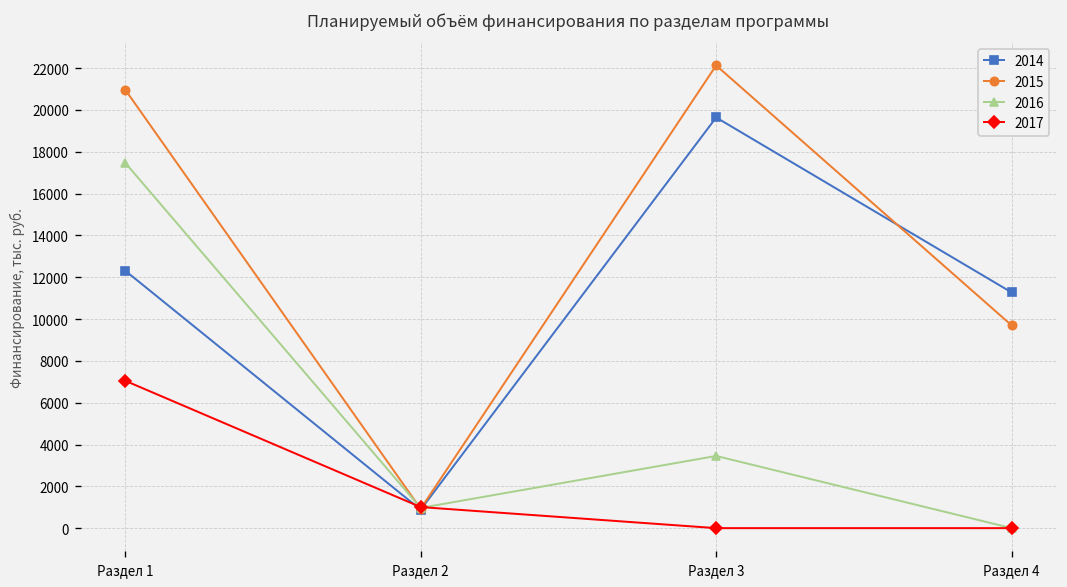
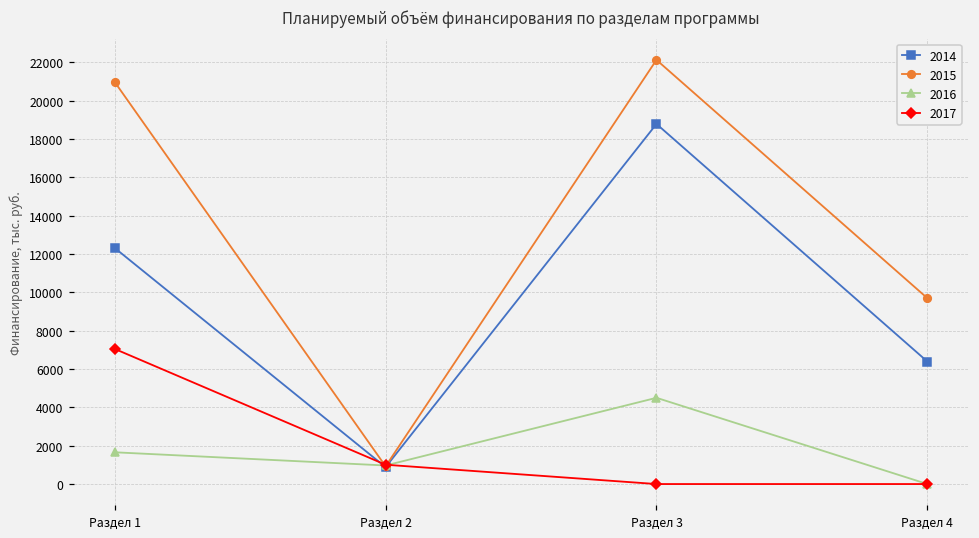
  {
    "2014": {
      "Раздел 1": 12300,
-     "Раздел 3": 19600,
-     "Раздел 4": 11300
+     "Раздел 3": 18800,
+     "Раздел 4": 6400
    },
    "2015": {
      "Раздел 1": 21000,
      "Раздел 3": 22100,
      "Раздел 4": 9700
    },
    "2016": {
-     "Раздел 1": 17500,
-     "Раздел 3": 3500
+     "Раздел 1": 1700,
+     "Раздел 3": 4500
    },
    "2017": {
      "Раздел 1": 7100,
      "Раздел 3": 0
    }
  }
